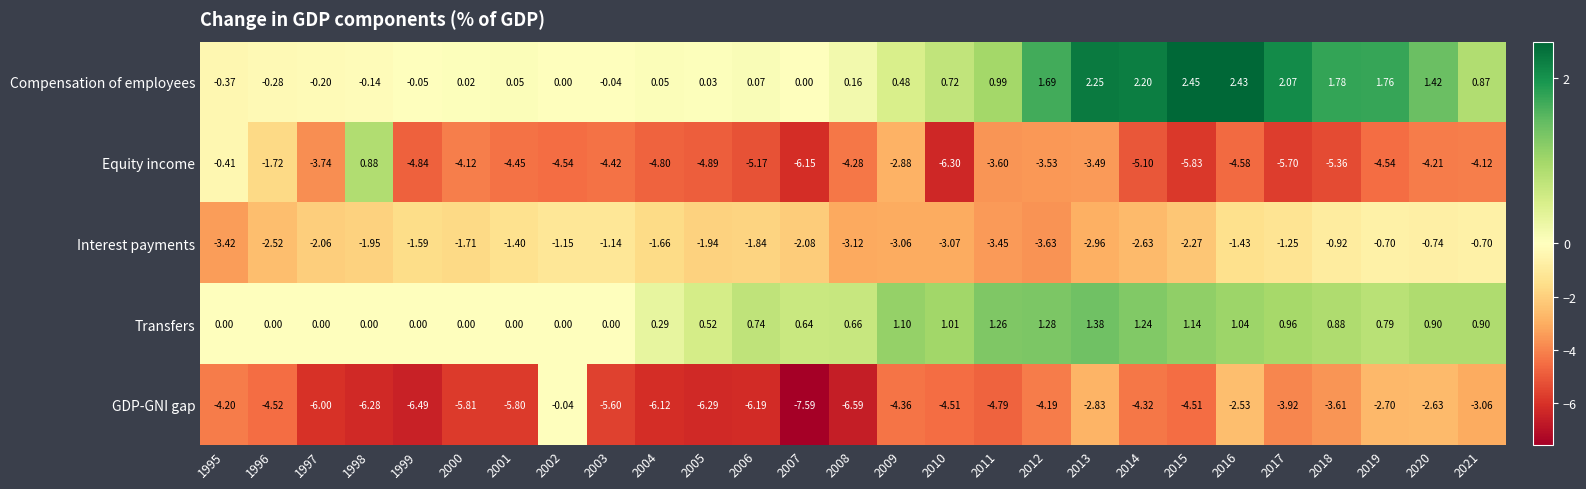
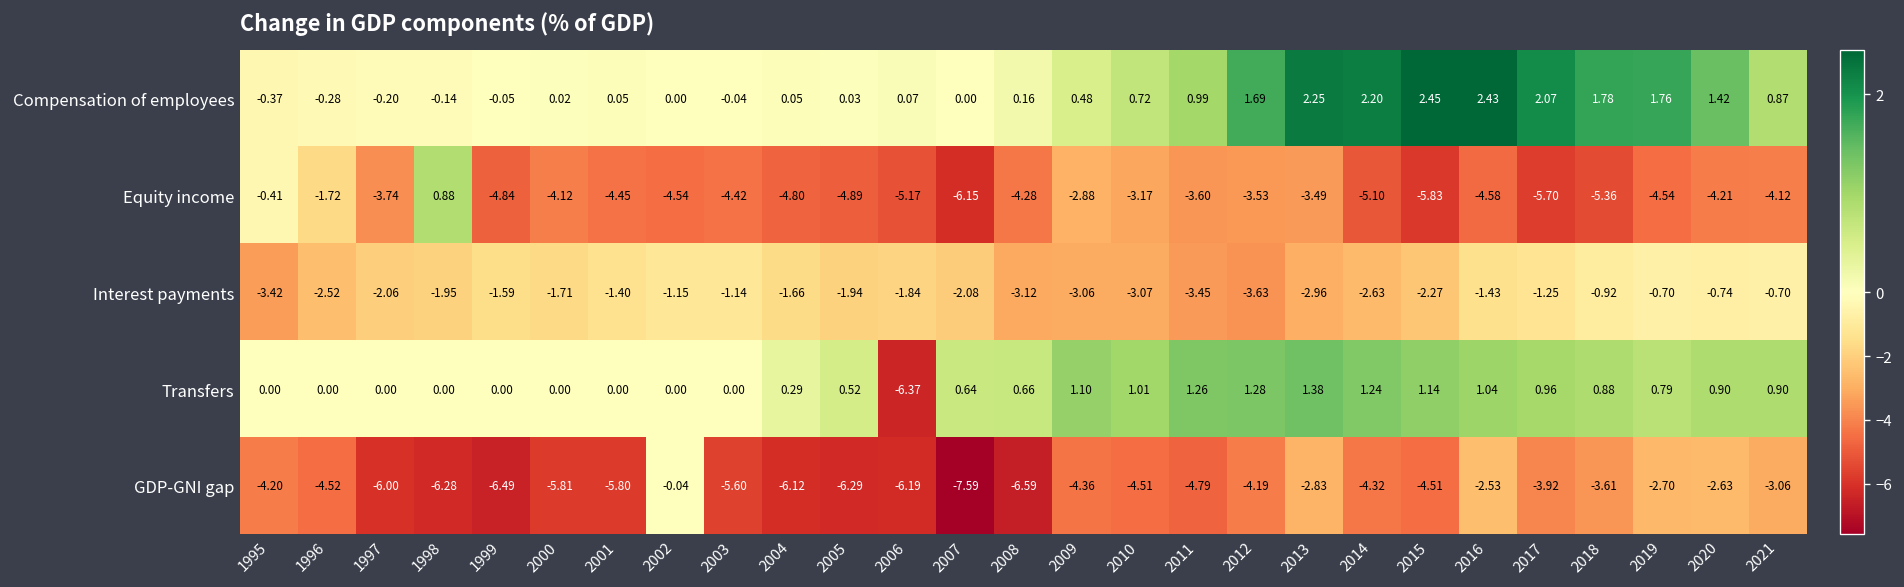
  {
    "Compensation of employees": {
      "1995": -0.37,
      "1996": -0.28,
      "1997": -0.20,
      "1998": -0.14,
      "1999": -0.05,
      "2000": 0.02,
      "2001": 0.05,
      "2002": 0.00,
      "2003": -0.04,
      "2004": 0.05,
      "2005": 0.03,
      "2006": 0.07,
      "2007": 0.00,
      "2008": 0.16,
      "2009": 0.48,
      "2010": 0.72,
      "2011": 0.99,
      "2012": 1.69,
      "2013": 2.25,
      "2014": 2.20,
      "2015": 2.45,
      "2016": 2.43,
      "2017": 2.07,
      "2018": 1.78,
      "2019": 1.76,
      "2020": 1.42,
      "2021": 0.87
    },
    "Equity income": {
      "1995": -0.41,
      "1996": -1.72,
      "1997": -3.74,
      "1998": 0.88,
      "1999": -4.84,
      "2000": -4.12,
      "2001": -4.45,
      "2002": -4.54,
      "2003": -4.42,
      "2004": -4.80,
      "2005": -4.89,
      "2006": -5.17,
      "2007": -6.15,
      "2008": -4.28,
      "2009": -2.88,
-     "2010": -6.30,
+     "2010": -3.17,
      "2011": -3.60,
      "2012": -3.53,
      "2013": -3.49,
      "2014": -5.10,
      "2015": -5.83,
      "2016": -4.58,
      "2017": -5.70,
      "2018": -5.36,
      "2019": -4.54,
      "2020": -4.21,
      "2021": -4.12
    },
    "Interest payments": {
      "1995": -3.42,
      "1996": -2.52,
      "1997": -2.06,
      "1998": -1.95,
      "1999": -1.59,
      "2000": -1.71,
      "2001": -1.40,
      "2002": -1.15,
      "2003": -1.14,
      "2004": -1.66,
      "2005": -1.94,
      "2006": -1.84,
      "2007": -2.08,
      "2008": -3.12,
      "2009": -3.06,
      "2010": -3.07,
      "2011": -3.45,
      "2012": -3.63,
      "2013": -2.96,
      "2014": -2.63,
      "2015": -2.27,
      "2016": -1.43,
      "2017": -1.25,
      "2018": -0.92,
      "2019": -0.70,
      "2020": -0.74,
      "2021": -0.70
    },
    "Transfers": {
      "1995": 0.00,
      "1996": 0.00,
      "1997": 0.00,
      "1998": 0.00,
      "1999": 0.00,
      "2000": 0.00,
      "2001": 0.00,
      "2002": 0.00,
      "2003": 0.00,
      "2004": 0.29,
      "2005": 0.52,
-     "2006": 0.74,
+     "2006": -6.37,
      "2007": 0.64,
      "2008": 0.66,
      "2009": 1.10,
      "2010": 1.01,
      "2011": 1.26,
      "2012": 1.28,
      "2013": 1.38,
      "2014": 1.24,
      "2015": 1.14,
      "2016": 1.04,
      "2017": 0.96,
      "2018": 0.88,
      "2019": 0.79,
      "2020": 0.90,
      "2021": 0.90
    },
    "GDP-GNI gap": {
      "1995": -4.20,
      "1996": -4.52,
      "1997": -6.00,
      "1998": -6.28,
      "1999": -6.49,
      "2000": -5.81,
      "2001": -5.80,
      "2002": -0.04,
      "2003": -5.60,
      "2004": -6.12,
      "2005": -6.29,
      "2006": -6.19,
      "2007": -7.59,
      "2008": -6.59,
      "2009": -4.36,
      "2010": -4.51,
      "2011": -4.79,
      "2012": -4.19,
      "2013": -2.83,
      "2014": -4.32,
      "2015": -4.51,
      "2016": -2.53,
      "2017": -3.92,
      "2018": -3.61,
      "2019": -2.70,
      "2020": -2.63,
      "2021": -3.06
    }
  }
